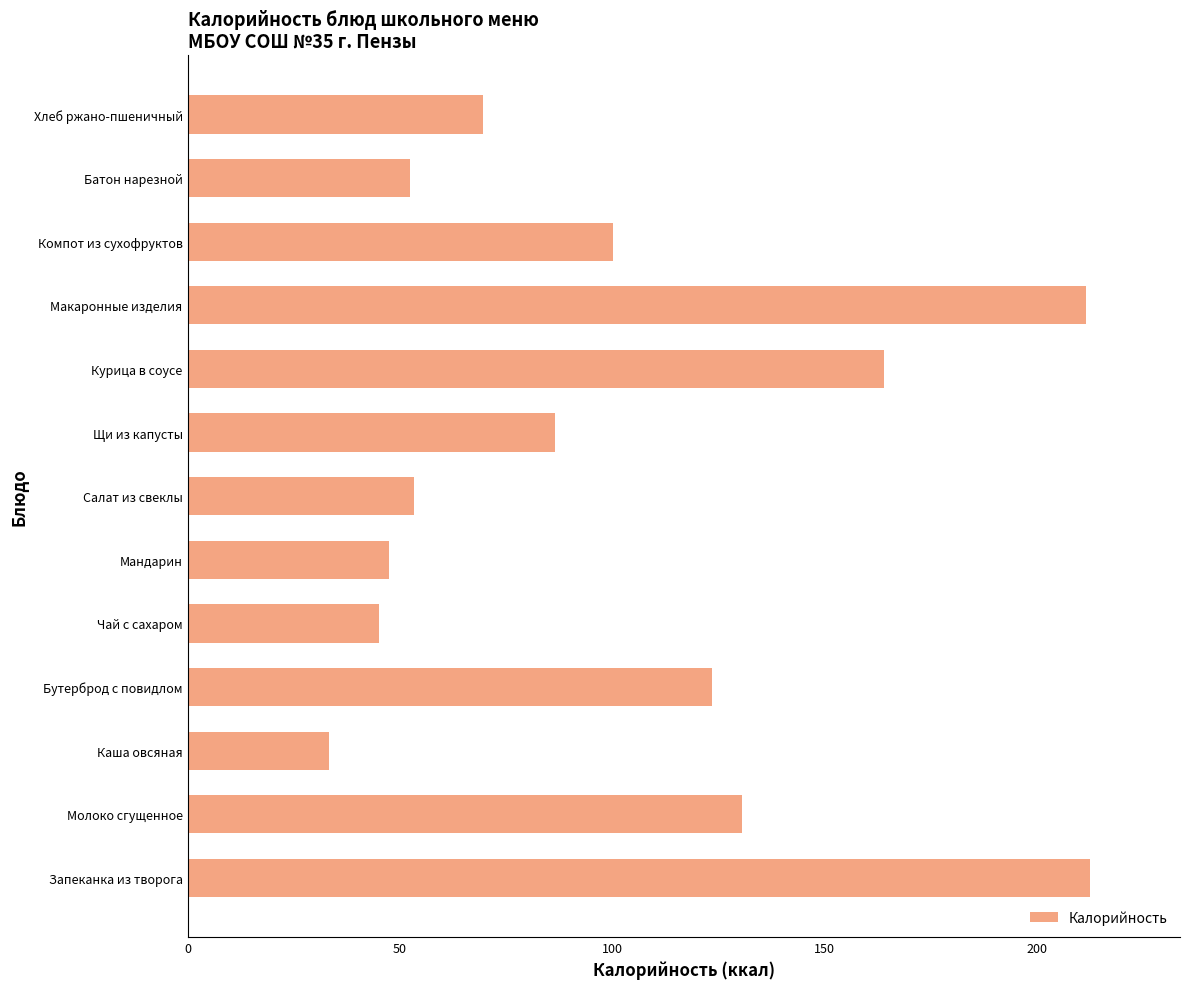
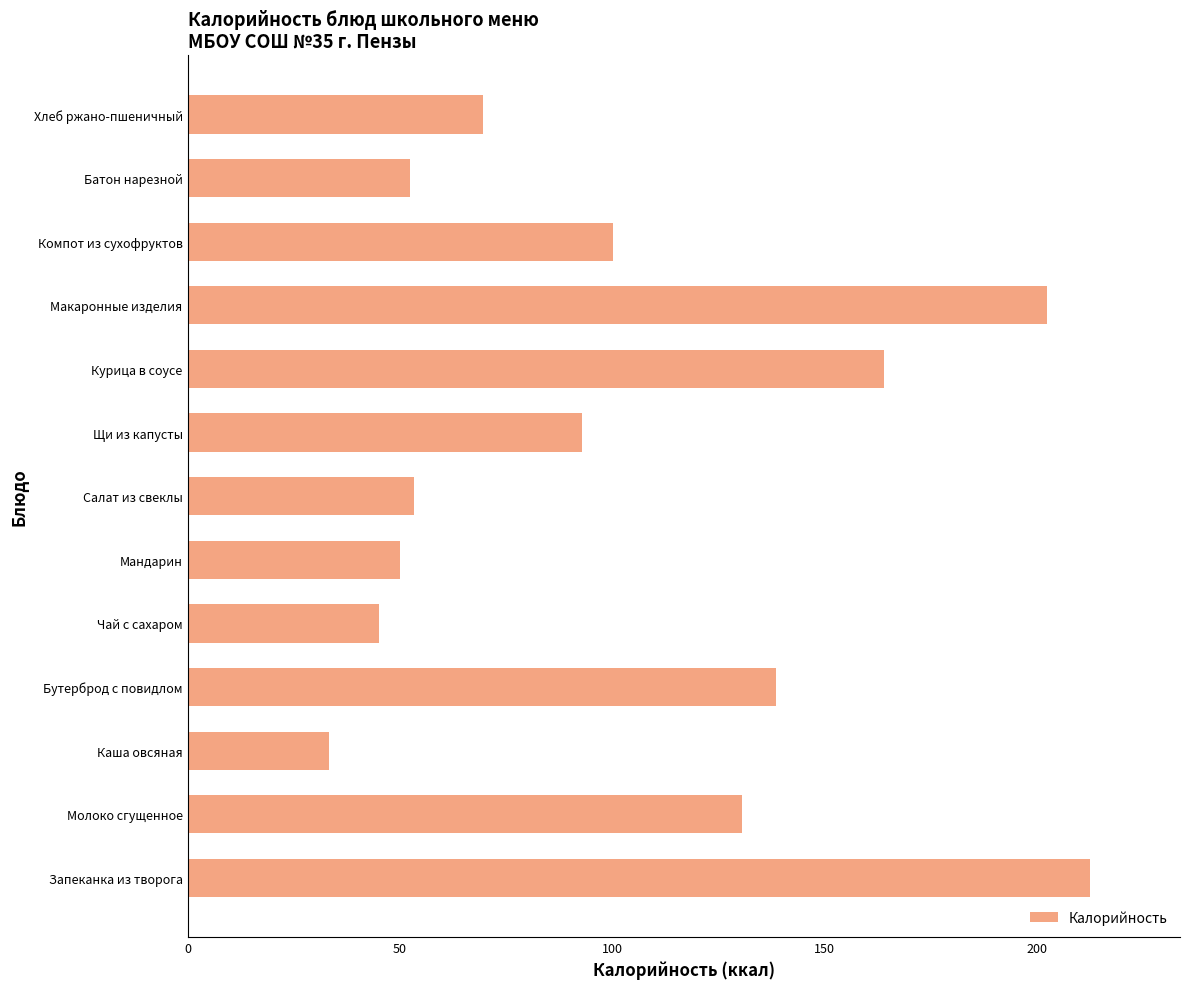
  {
    "Хлеб ржано-пшеничный": 70,
    "Батон нарезной": 52,
    "Компот из сухофруктов": 100,
-   "Макаронные изделия": 212,
+   "Макаронные изделия": 202,
    "Курица в соусе": 164,
-   "Щи из капусты": 87,
+   "Щи из капусты": 93,
    "Салат из свеклы": 53,
-   "Мандарин": 48,
+   "Мандарин": 50,
    "Чай с сахаром": 45,
-   "Бутерброд с повидлом": 124,
+   "Бутерброд с повидлом": 139,
    "Каша овсяная": 33,
    "Молоко сгущенное": 131,
    "Запеканка из творога": 212
  }
